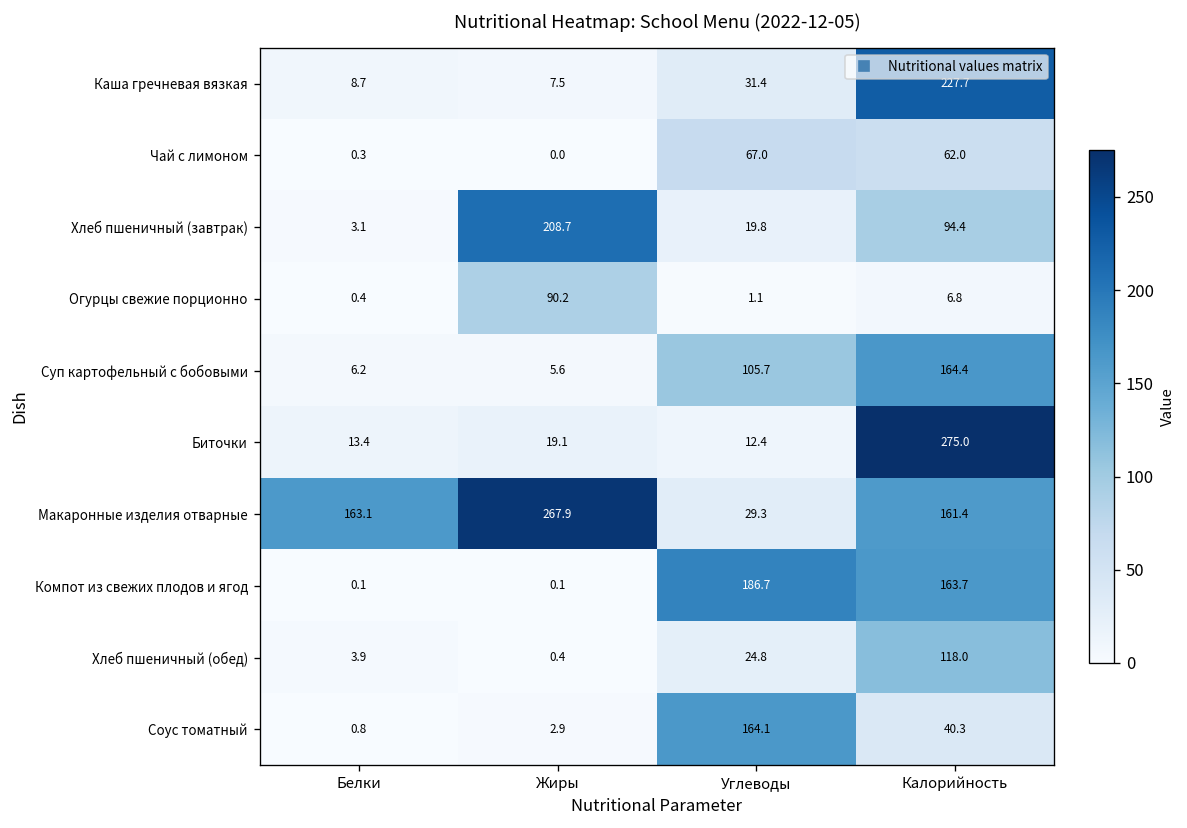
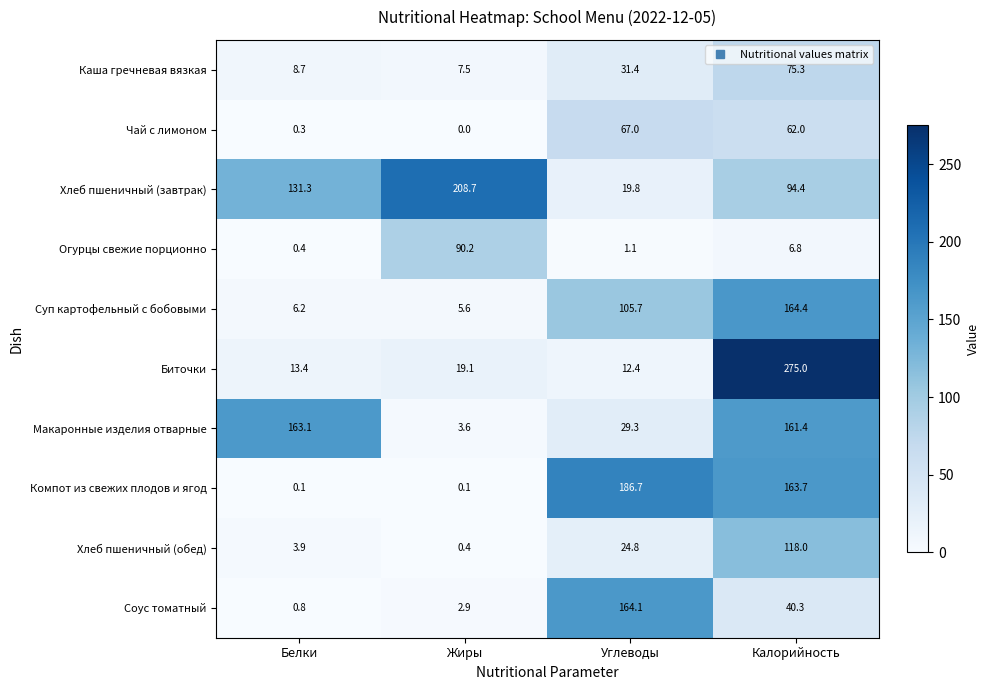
  {
    "Каша гречневая вязкая": {
      "Белки": 8.7,
      "Жиры": 7.5,
      "Углеводы": 31.4,
-     "Калорийность": 227.7
+     "Калорийность": 75.3
    },
    "Чай с лимоном": {
      "Белки": 0.3,
      "Жиры": 0.0,
      "Углеводы": 67.0,
      "Калорийность": 62.0
    },
    "Хлеб пшеничный (завтрак)": {
-     "Белки": 3.1,
+     "Белки": 131.3,
      "Жиры": 208.7,
      "Углеводы": 19.8,
      "Калорийность": 94.4
    },
    "Огурцы свежие порционно": {
      "Белки": 0.4,
      "Жиры": 90.2,
      "Углеводы": 1.1,
      "Калорийность": 6.8
    },
    "Суп картофельный с бобовыми": {
      "Белки": 6.2,
      "Жиры": 5.6,
      "Углеводы": 105.7,
      "Калорийность": 164.4
    },
    "Биточки": {
      "Белки": 13.4,
      "Жиры": 19.1,
      "Углеводы": 12.4,
      "Калорийность": 275.0
    },
    "Макаронные изделия отварные": {
      "Белки": 163.1,
-     "Жиры": 267.9,
+     "Жиры": 3.6,
      "Углеводы": 29.3,
      "Калорийность": 161.4
    },
    "Компот из свежих плодов и ягод": {
      "Белки": 0.1,
      "Жиры": 0.1,
      "Углеводы": 186.7,
      "Калорийность": 163.7
    },
    "Хлеб пшеничный (обед)": {
      "Белки": 3.9,
      "Жиры": 0.4,
      "Углеводы": 24.8,
      "Калорийность": 118.0
    },
    "Соус томатный": {
      "Белки": 0.8,
      "Жиры": 2.9,
      "Углеводы": 164.1,
      "Калорийность": 40.3
    }
  }
